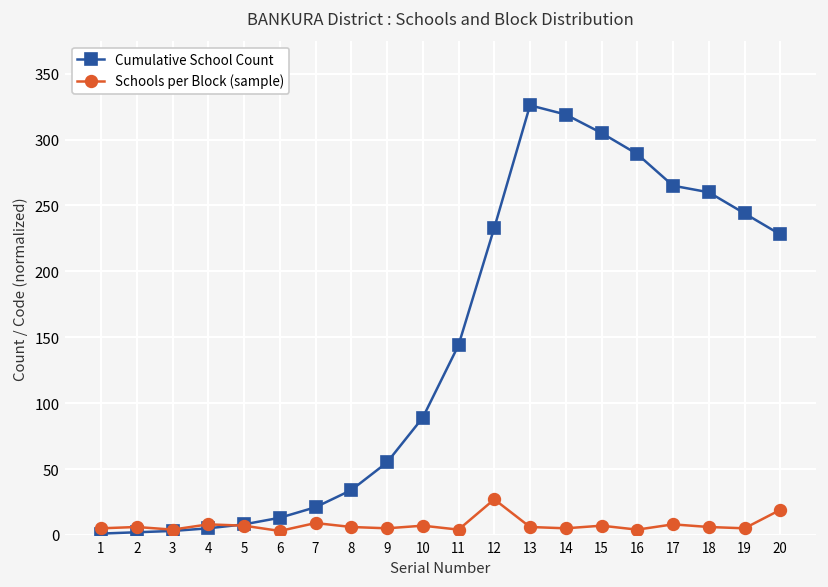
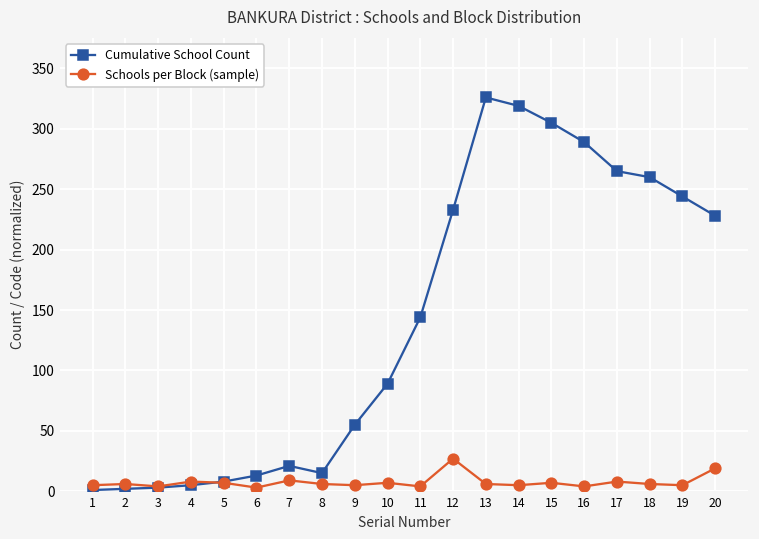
  {
    "Cumulative School Count": {
      "1": 1,
      "2": 2,
      "4": 5,
      "6": 13,
      "7": 21,
-     "8": 34,
+     "8": 15,
      "9": 55,
      "10": 89,
      "11": 144,
      "12": 233,
      "13": 326,
      "14": 319,
      "15": 305,
      "16": 289,
      "17": 265,
      "18": 260,
      "19": 244,
      "20": 228
    },
    "Schools per Block (sample)": {
      "1": 5,
      "2": 6,
      "4": 8,
      "6": 3,
      "7": 9,
      "8": 6,
      "9": 5,
      "10": 7,
      "11": 4,
      "12": 27,
      "13": 6,
      "14": 5,
      "15": 7,
      "16": 4,
      "17": 8,
      "18": 6,
      "19": 5,
      "20": 19
    }
  }
